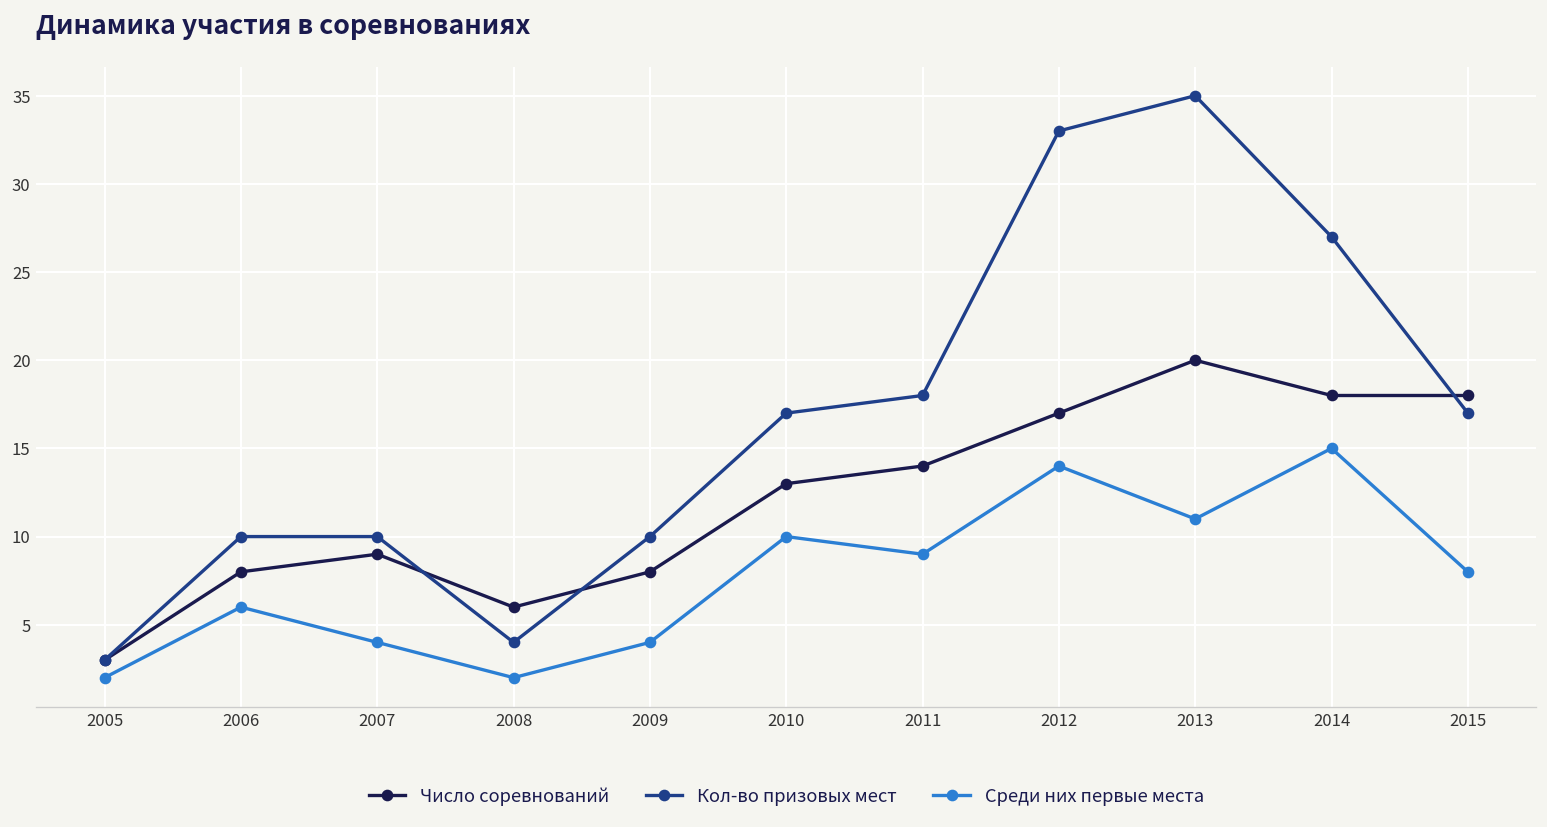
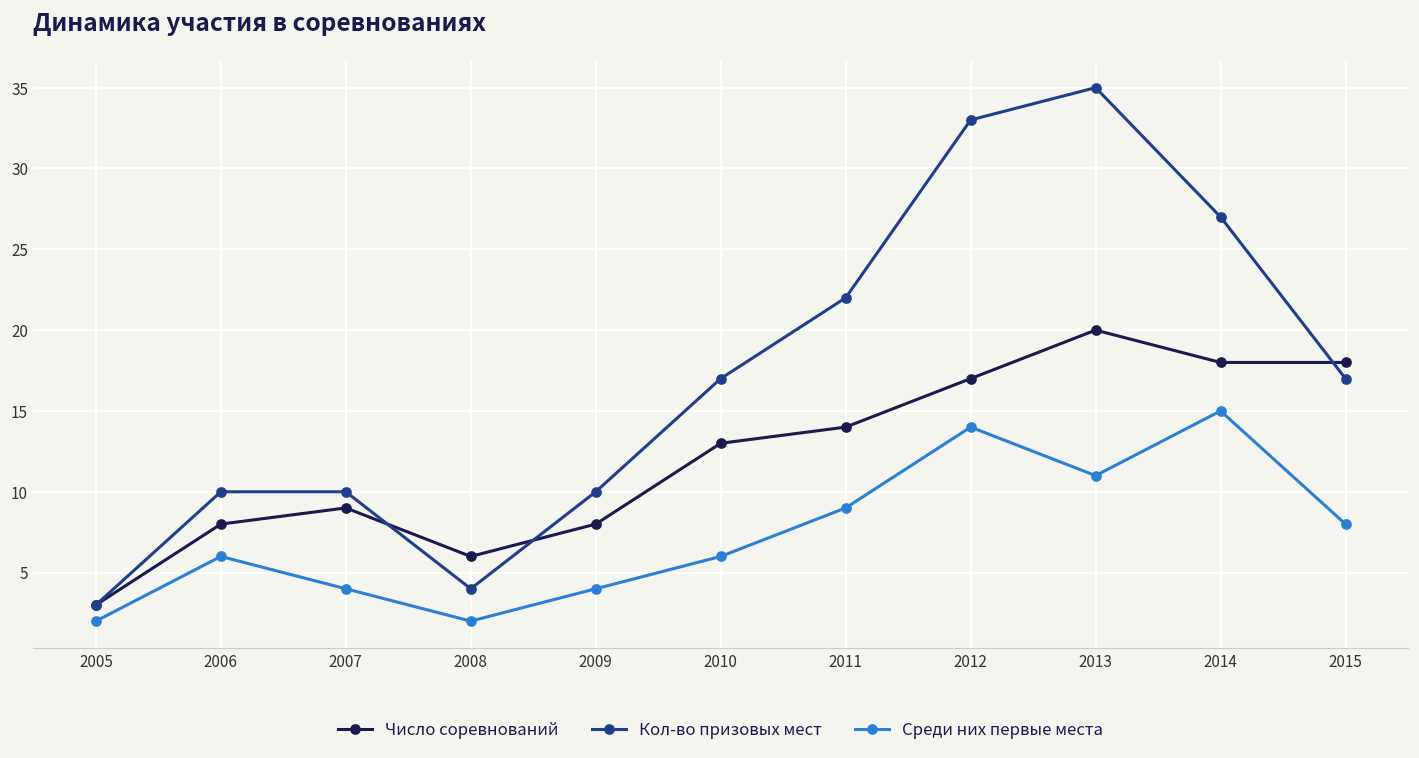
  {
    "Число соревнований": {
      "2006": 8,
      "2007": 9,
      "2008": 6,
      "2009": 8,
      "2010": 13,
      "2011": 14,
      "2012": 17,
      "2013": 20,
      "2014": 18,
      "2015": 18
    },
    "Кол-во призовых мест": {
      "2006": 10,
      "2007": 10,
      "2008": 4,
      "2009": 10,
      "2010": 17,
-     "2011": 18,
+     "2011": 22,
      "2012": 33,
      "2013": 35,
      "2014": 27,
      "2015": 17
    },
    "Среди них первые места": {
      "2005": 2,
      "2006": 6,
      "2007": 4,
      "2008": 2,
      "2009": 4,
-     "2010": 10,
+     "2010": 6,
      "2011": 9,
      "2012": 14,
      "2013": 11,
      "2014": 15,
      "2015": 8
    }
  }
